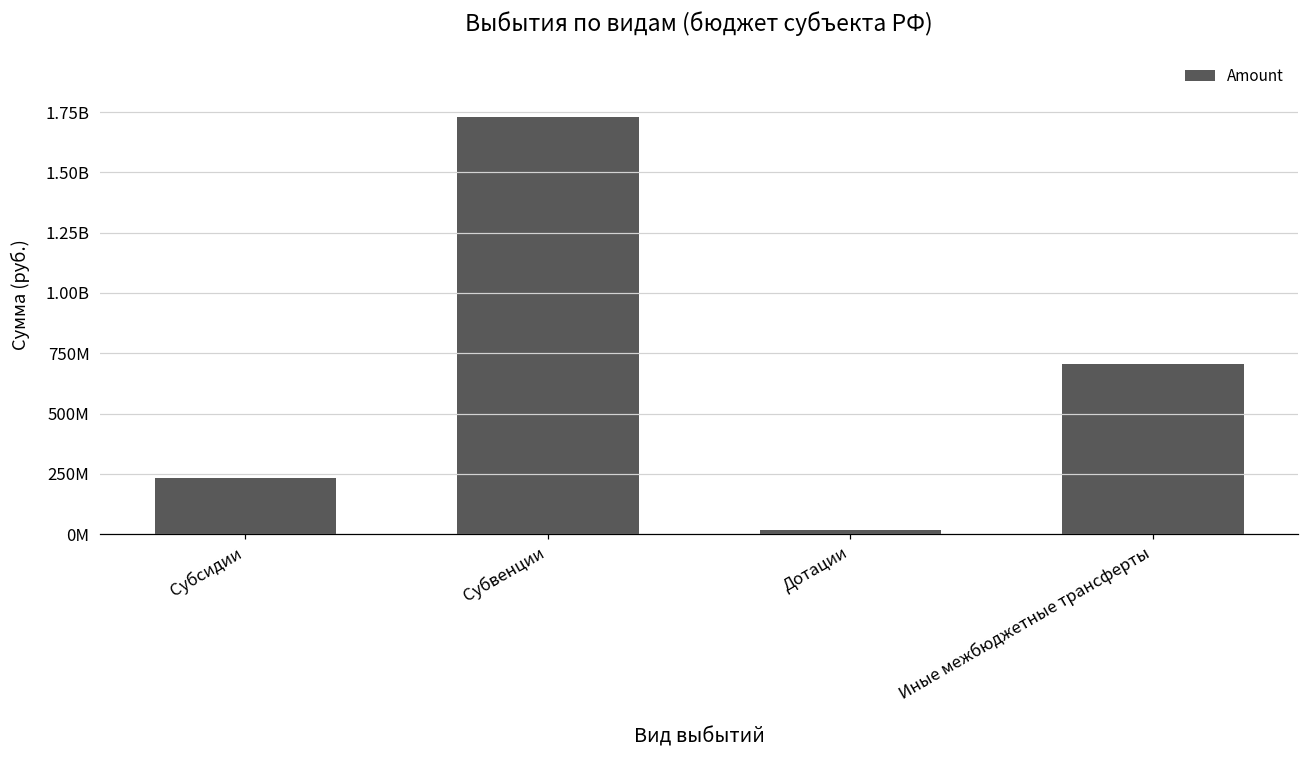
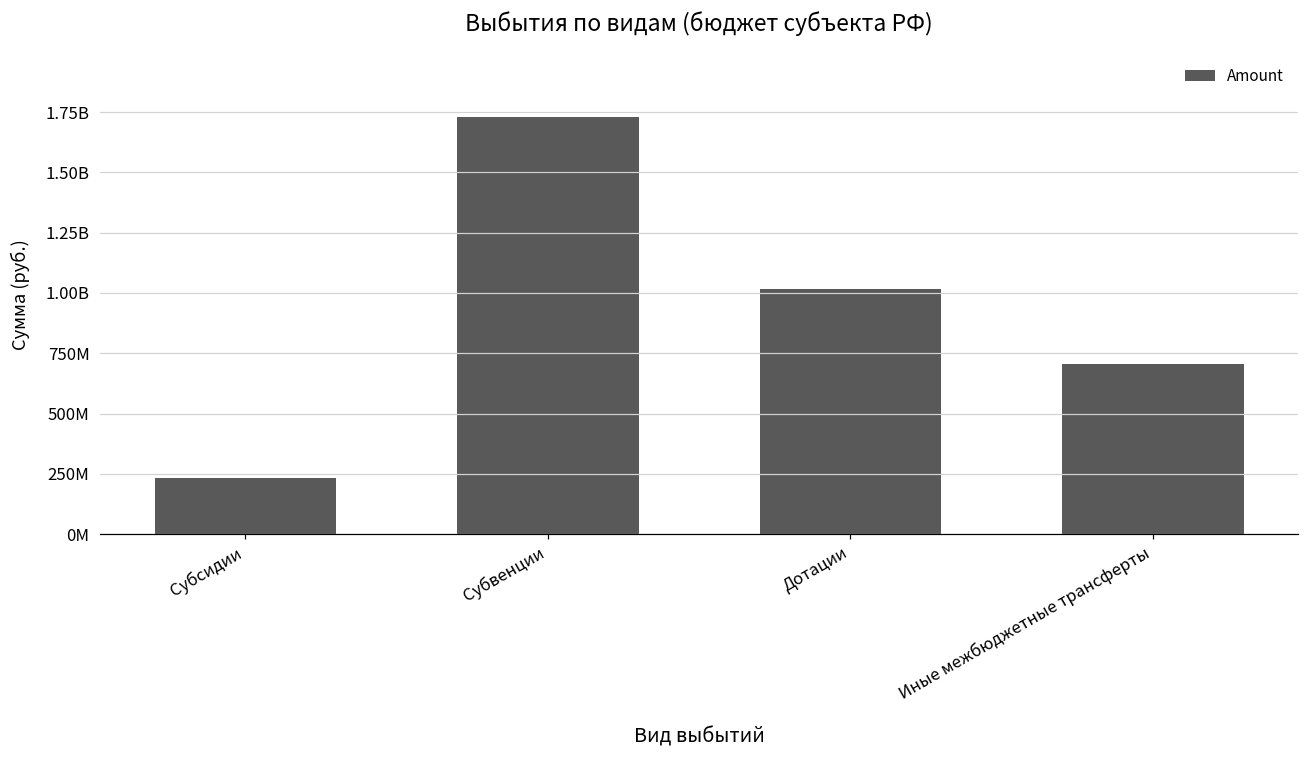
  {
    "Субсидии": 230000000,
    "Субвенции": 1730000000,
-   "Дотации": 20000000,
+   "Дотации": 1020000000,
    "Иные межбюджетные трансферты": 710000000
  }
